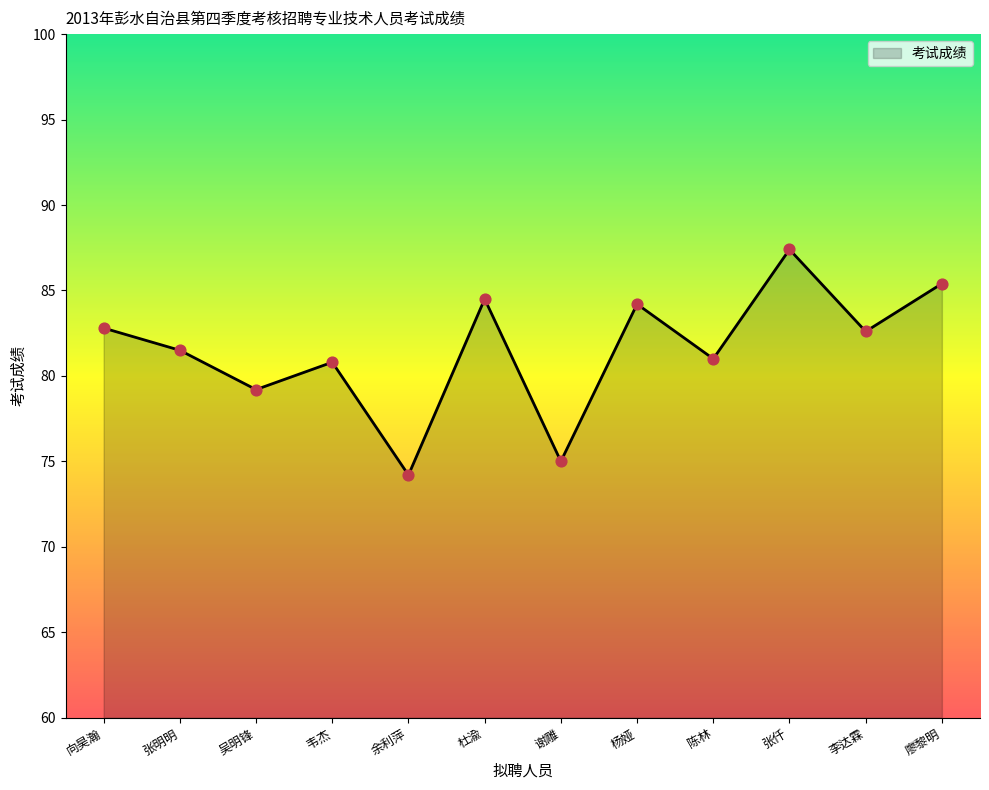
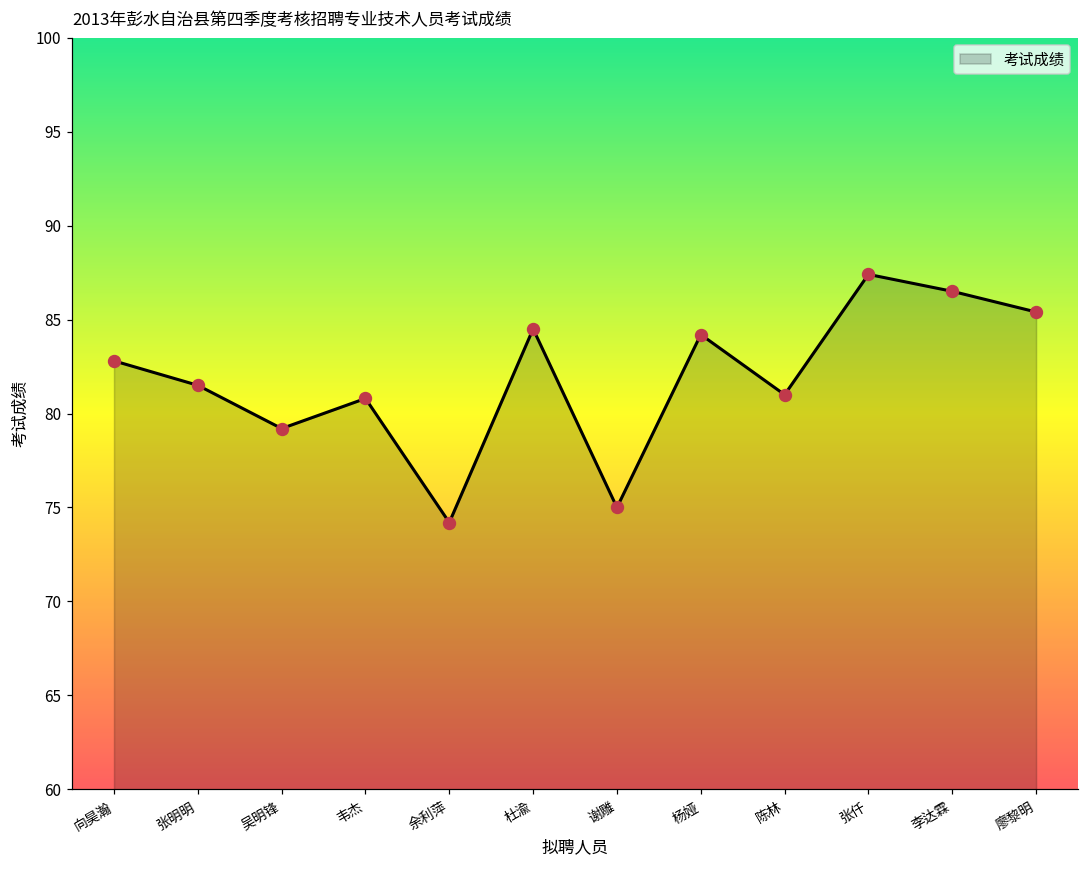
  {
    "向昊瀚": 82.8,
    "张明明": 81.5,
    "吴明锋": 79.2,
    "韦杰": 80.8,
    "余利萍": 74.2,
    "杜渝": 84.5,
    "谢雕": 75.0,
    "杨娅": 84.2,
    "陈林": 81.0,
    "张仟": 87.4,
-   "李达霖": 82.6,
+   "李达霖": 86.5,
    "廖黎明": 85.4
  }
